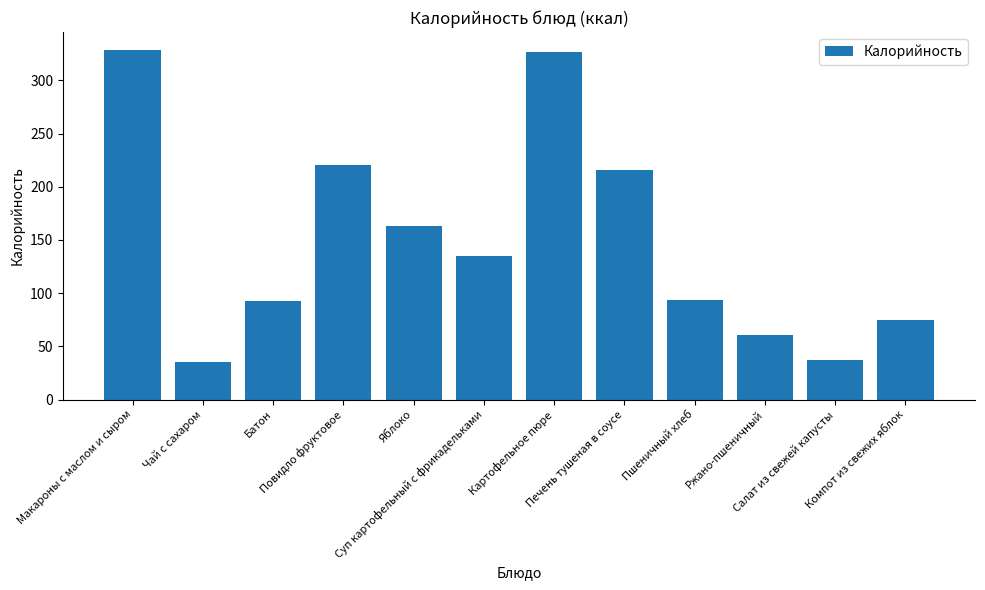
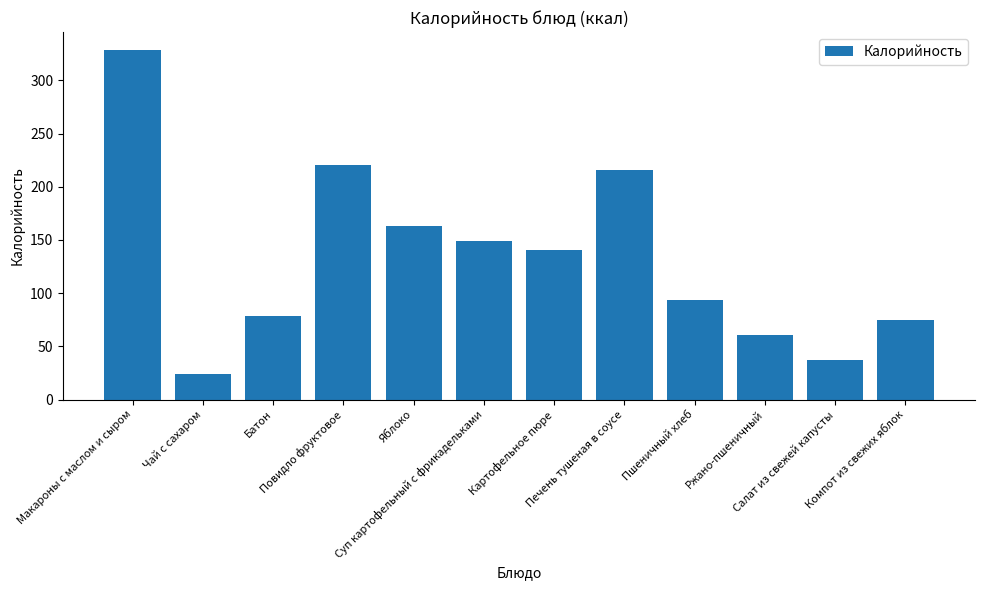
  {
    "Макароны с маслом и сыром": 329,
-   "Чай с сахаром": 35,
-   "Батон": 93,
+   "Чай с сахаром": 24,
+   "Батон": 79,
    "Повидло фруктовое": 221,
    "Яблоко": 163,
-   "Суп картофельный с фрикадельками": 135,
-   "Картофельное пюре": 327,
+   "Суп картофельный с фрикадельками": 149,
+   "Картофельное пюре": 140,
    "Печень тушеная в соусе": 216,
    "Пшеничный хлеб": 93,
    "Ржано-пшеничный": 60,
    "Салат из свежей капусты": 38,
    "Компот из свежих яблок": 74
  }
